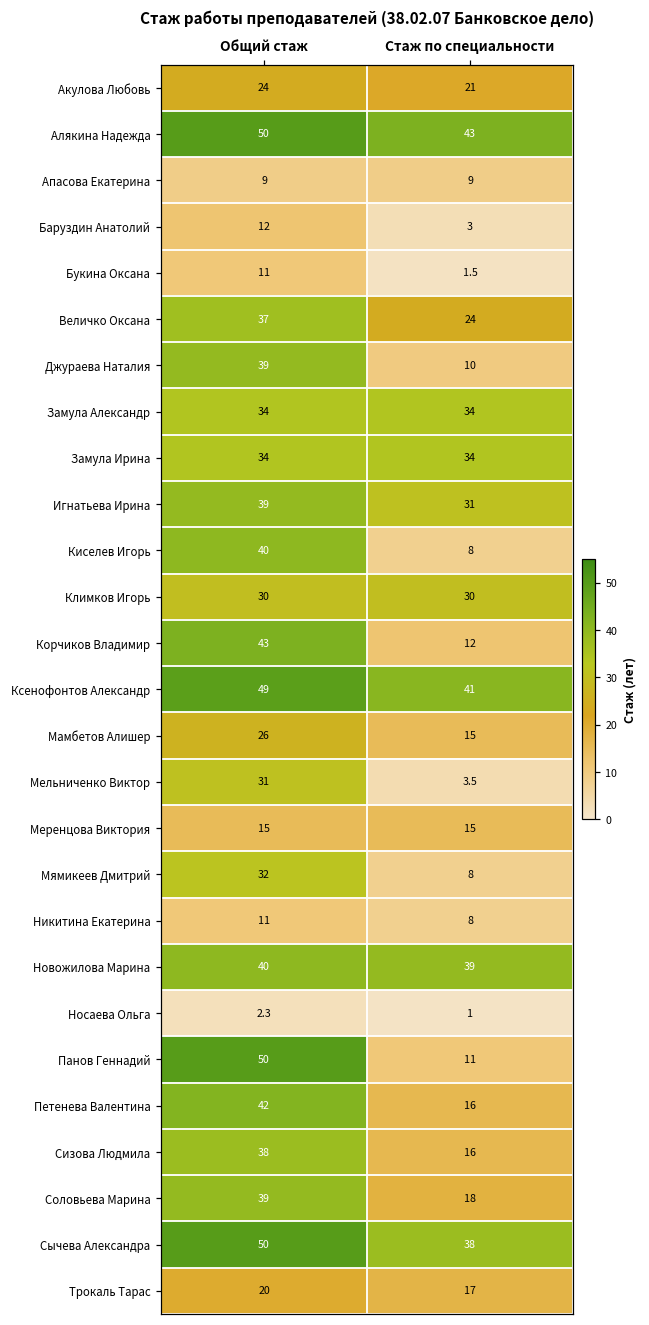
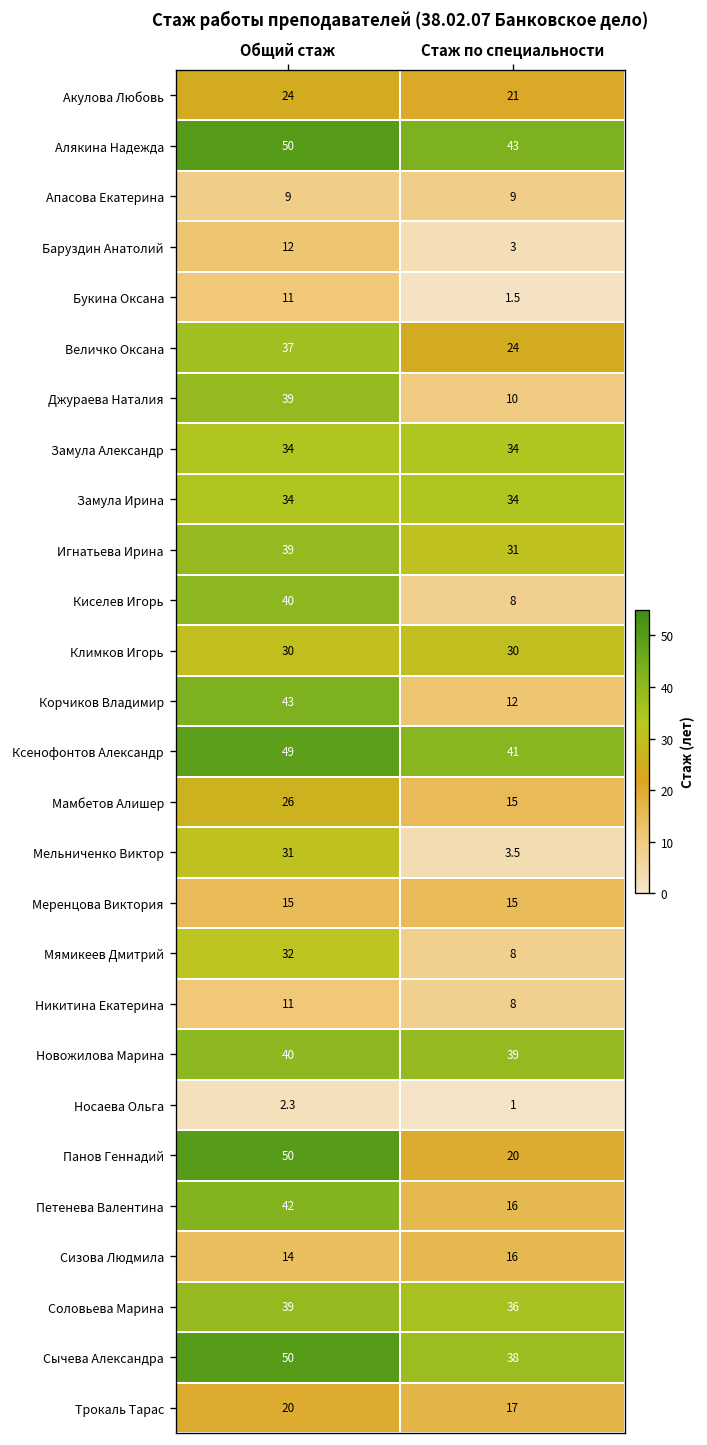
  {
    "Акулова Любовь": {
      "Общий стаж": 24,
      "Стаж по специальности": 21
    },
    "Алякина Надежда": {
      "Общий стаж": 50,
      "Стаж по специальности": 43
    },
    "Апасова Екатерина": {
      "Общий стаж": 9,
      "Стаж по специальности": 9
    },
    "Баруздин Анатолий": {
      "Общий стаж": 12,
      "Стаж по специальности": 3
    },
    "Букина Оксана": {
      "Общий стаж": 11,
      "Стаж по специальности": 1.5
    },
    "Величко Оксана": {
      "Общий стаж": 37,
      "Стаж по специальности": 24
    },
    "Джураева Наталия": {
      "Общий стаж": 39,
      "Стаж по специальности": 10
    },
    "Замула Александр": {
      "Общий стаж": 34,
      "Стаж по специальности": 34
    },
    "Замула Ирина": {
      "Общий стаж": 34,
      "Стаж по специальности": 34
    },
    "Игнатьева Ирина": {
      "Общий стаж": 39,
      "Стаж по специальности": 31
    },
    "Киселев Игорь": {
      "Общий стаж": 40,
      "Стаж по специальности": 8
    },
    "Климков Игорь": {
      "Общий стаж": 30,
      "Стаж по специальности": 30
    },
    "Корчиков Владимир": {
      "Общий стаж": 43,
      "Стаж по специальности": 12
    },
    "Ксенофонтов Александр": {
      "Общий стаж": 49,
      "Стаж по специальности": 41
    },
    "Мамбетов Алишер": {
      "Общий стаж": 26,
      "Стаж по специальности": 15
    },
    "Мельниченко Виктор": {
      "Общий стаж": 31,
      "Стаж по специальности": 3.5
    },
    "Меренцова Виктория": {
      "Общий стаж": 15,
      "Стаж по специальности": 15
    },
    "Мямикеев Дмитрий": {
      "Общий стаж": 32,
      "Стаж по специальности": 8
    },
    "Никитина Екатерина": {
      "Общий стаж": 11,
      "Стаж по специальности": 8
    },
    "Новожилова Марина": {
      "Общий стаж": 40,
      "Стаж по специальности": 39
    },
    "Носаева Ольга": {
      "Общий стаж": 2.3,
      "Стаж по специальности": 1
    },
    "Панов Геннадий": {
      "Общий стаж": 50,
-     "Стаж по специальности": 11
+     "Стаж по специальности": 20
    },
    "Петенева Валентина": {
      "Общий стаж": 42,
      "Стаж по специальности": 16
    },
    "Сизова Людмила": {
-     "Общий стаж": 38,
+     "Общий стаж": 14,
      "Стаж по специальности": 16
    },
    "Соловьева Марина": {
      "Общий стаж": 39,
-     "Стаж по специальности": 18
+     "Стаж по специальности": 36
    },
    "Сычева Александра": {
      "Общий стаж": 50,
      "Стаж по специальности": 38
    },
    "Трокаль Тарас": {
      "Общий стаж": 20,
      "Стаж по специальности": 17
    }
  }
